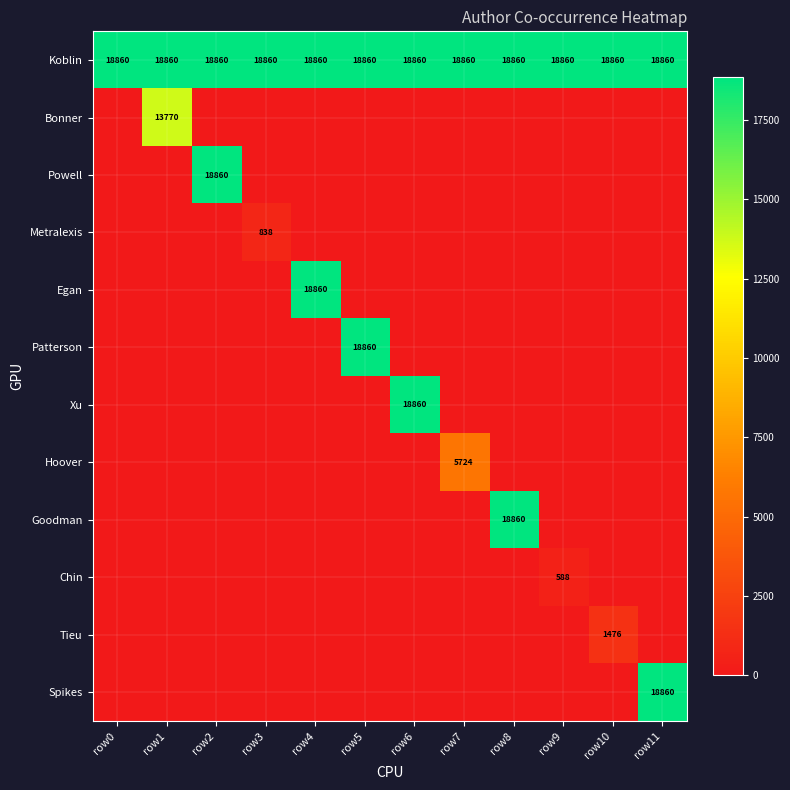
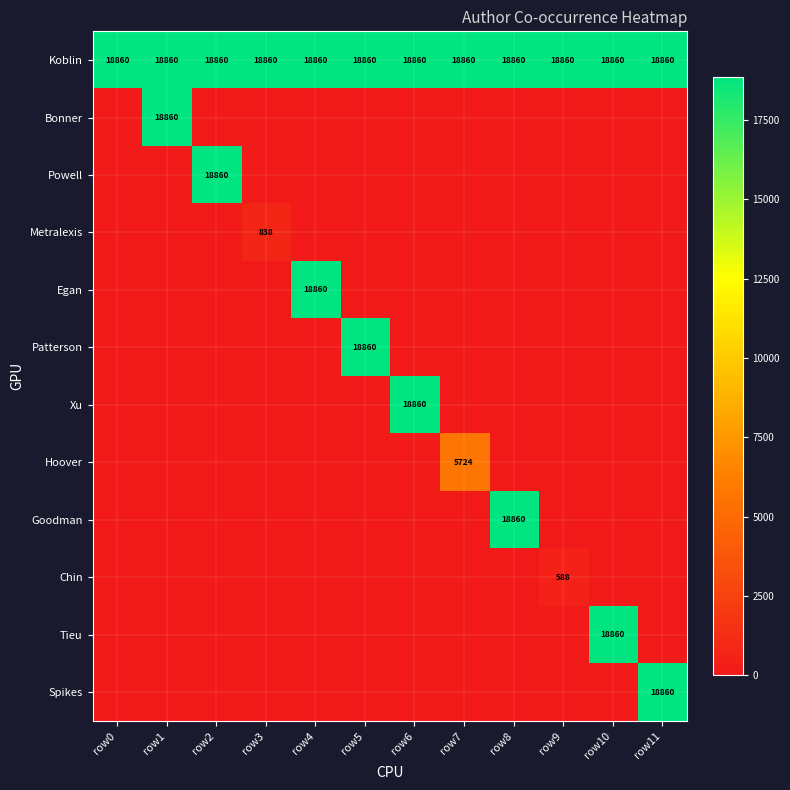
  {
    "Koblin": {
      "row0": 18860,
      "row1": 18860,
      "row2": 18860,
      "row3": 18860,
      "row4": 18860,
      "row5": 18860,
      "row6": 18860,
      "row7": 18860,
      "row8": 18860,
      "row9": 18860,
      "row10": 18860,
      "row11": 18860
    },
    "Bonner": {
-     "row1": 13770
+     "row1": 18860
    },
    "Powell": {
      "row2": 18860
    },
    "Metralexis": {
      "row3": 838
    },
    "Egan": {
      "row4": 18860
    },
    "Patterson": {
      "row5": 18860
    },
    "Xu": {
      "row6": 18860
    },
    "Hoover": {
      "row7": 5724
    },
    "Goodman": {
      "row8": 18860
    },
    "Chin": {
      "row9": 588
    },
    "Tieu": {
-     "row10": 1476
+     "row10": 18860
    },
    "Spikes": {
      "row11": 18860
    }
  }
